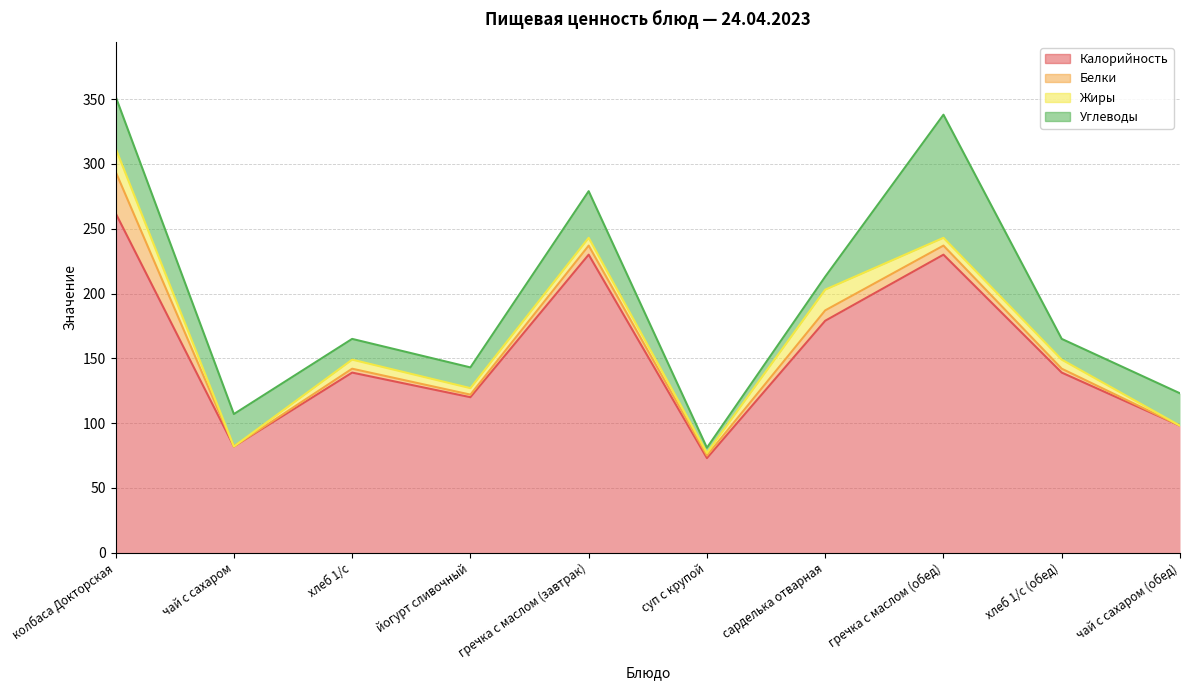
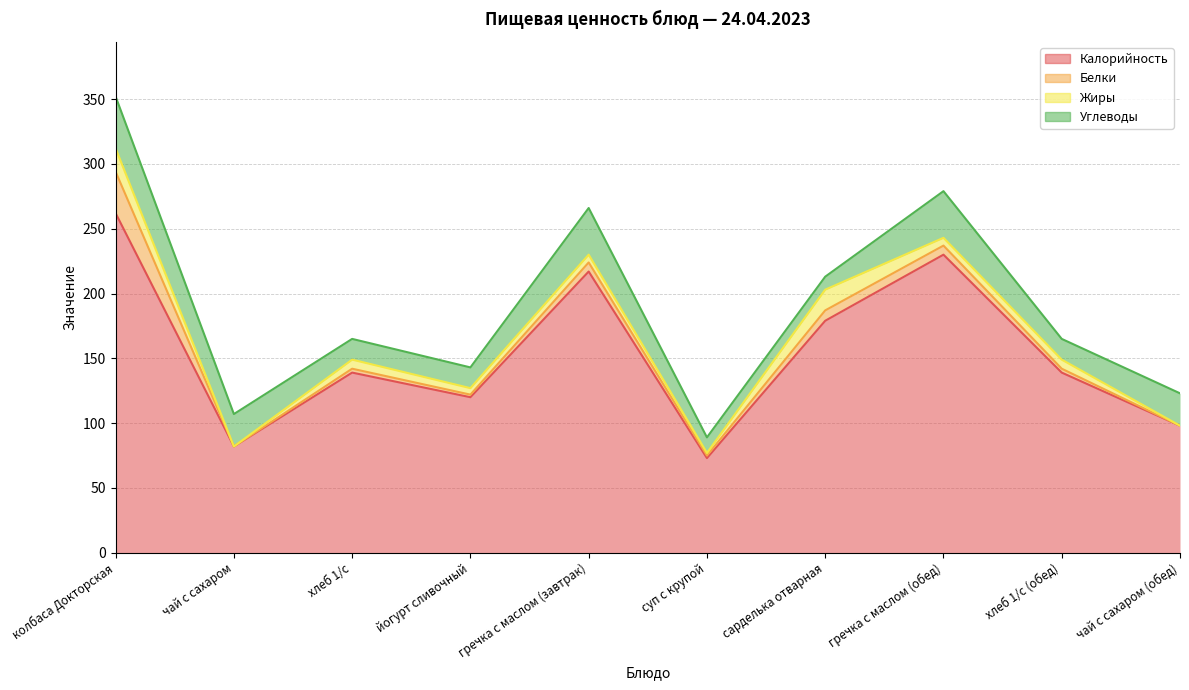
  {
    "Калорийность": {
      "колбаса Докторская": 262,
      "хлеб 1/с": 139,
      "йогурт сливочный": 120,
-     "гречка с маслом (завтрак)": 230,
+     "гречка с маслом (завтрак)": 217,
      "суп с крупой": 73,
      "сарделька отварная": 179,
      "гречка с маслом (обед)": 230,
      "хлеб 1/с (обед)": 139
    },
    "Углеводы": {
      "колбаса Докторская": 40,
      "чай с сахаром": 25,
      "хлеб 1/с": 16,
      "йогурт сливочный": 16,
      "гречка с маслом (завтрак)": 36,
-     "суп с крупой": 4,
+     "суп с крупой": 12,
      "сарделька отварная": 10,
-     "гречка с маслом (обед)": 95,
+     "гречка с маслом (обед)": 36,
      "хлеб 1/с (обед)": 16,
      "чай с сахаром (обед)": 25
    }
  }
